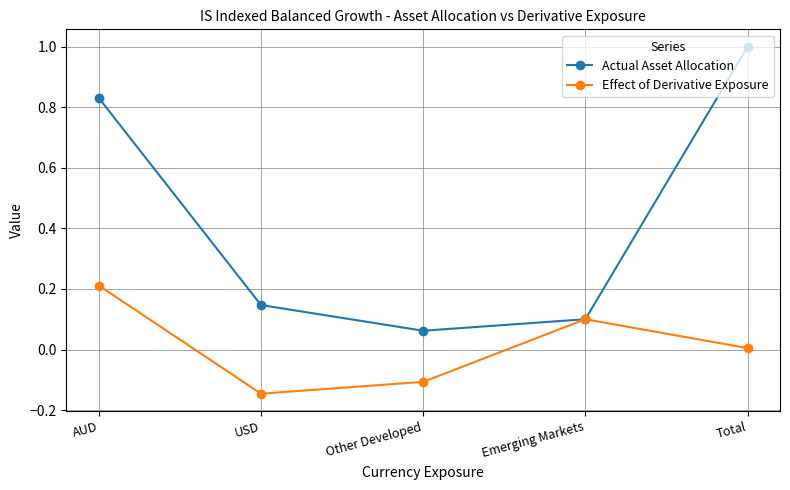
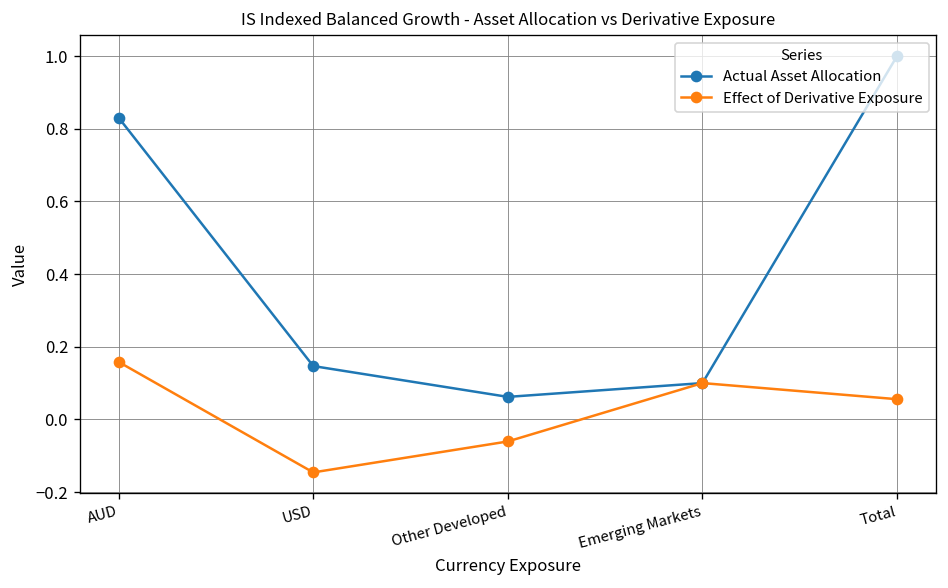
  {
    "Actual Asset Allocation": {
      "AUD": 0.83,
      "USD": 0.15,
      "Other Developed": 0.06
    },
    "Effect of Derivative Exposure": {
-     "AUD": 0.21,
+     "AUD": 0.16,
      "USD": -0.15,
-     "Other Developed": -0.11,
-     "Total": 0.00
+     "Other Developed": -0.06,
+     "Total": 0.06
    }
  }
